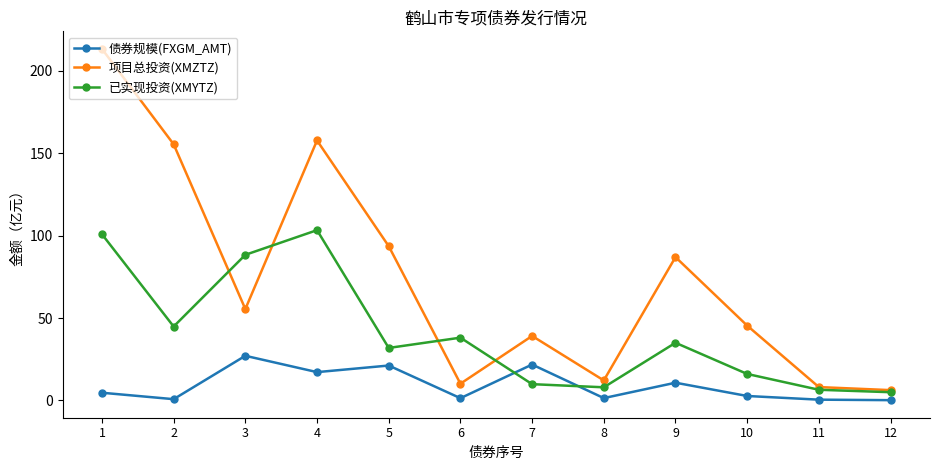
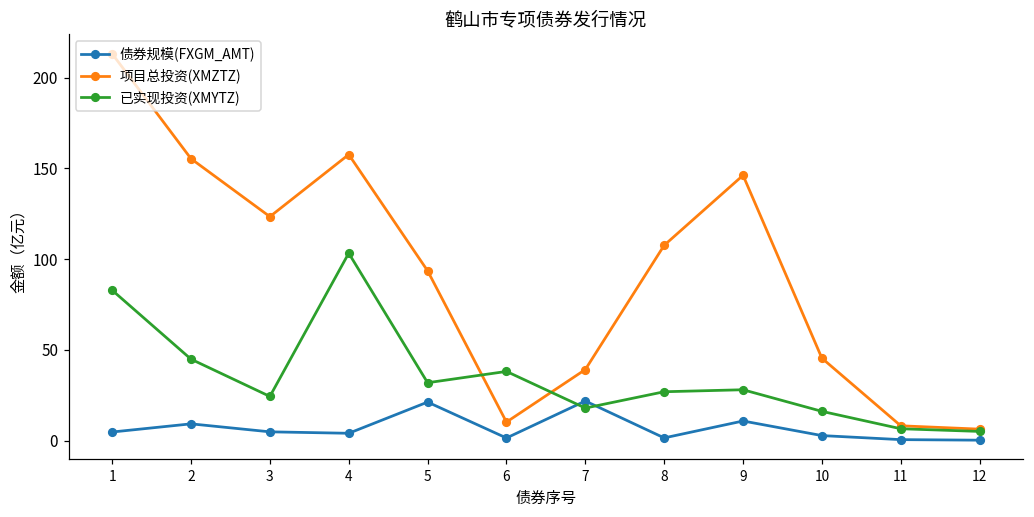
  {
    "债券规模(FXGM_AMT)": {
      "1": 5,
-     "2": 1,
-     "3": 27,
-     "4": 17,
+     "2": 9,
+     "3": 5,
+     "4": 4,
      "5": 21,
      "6": 1,
      "7": 22,
      "8": 1,
      "9": 11,
      "10": 3,
      "11": 1,
      "12": 0
    },
    "项目总投资(XMZTZ)": {
      "2": 155,
-     "3": 55,
+     "3": 123,
      "4": 158,
      "5": 94,
      "6": 10,
      "7": 39,
-     "8": 12,
-     "9": 87,
+     "8": 108,
+     "9": 146,
      "10": 45,
      "11": 8
    },
    "已实现投资(XMYTZ)": {
-     "1": 101,
+     "1": 83,
      "2": 45,
-     "3": 88,
+     "3": 24,
      "4": 103,
      "5": 32,
      "6": 38,
-     "7": 10,
-     "8": 8,
-     "9": 35,
+     "7": 18,
+     "8": 27,
+     "9": 28,
      "10": 16,
      "11": 7
    }
  }
